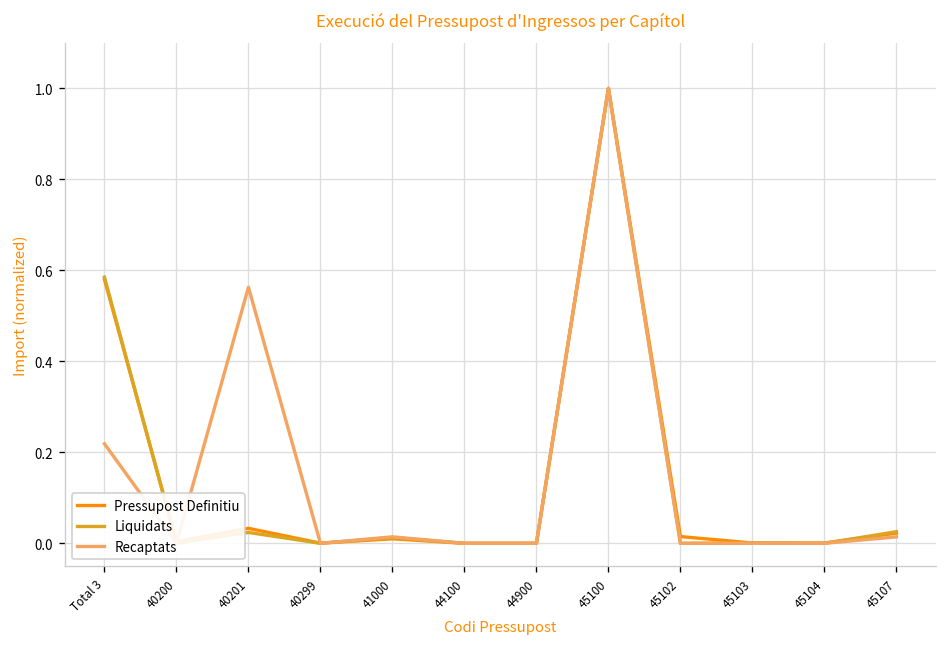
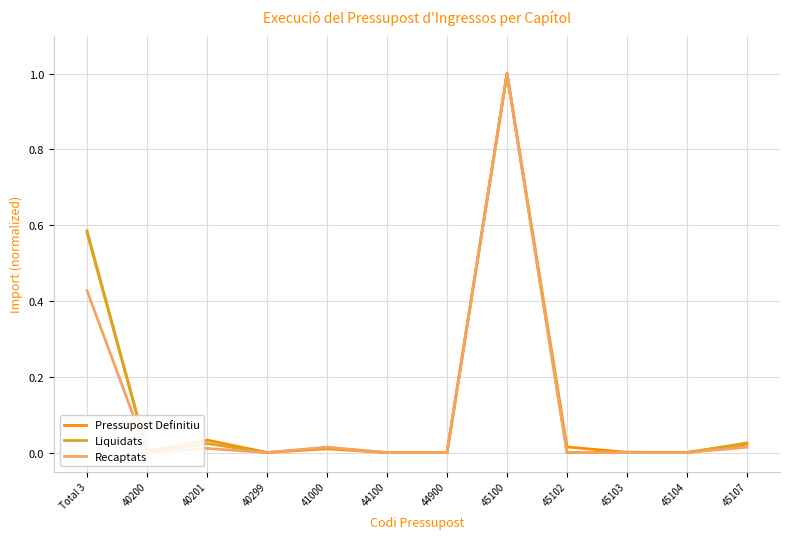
  {
    "Recaptats": {
-     "Total 3": 0.22,
-     "40201": 0.56,
+     "Total 3": 0.43,
+     "40201": 0.01,
      "45107": 0.01
    }
  }
